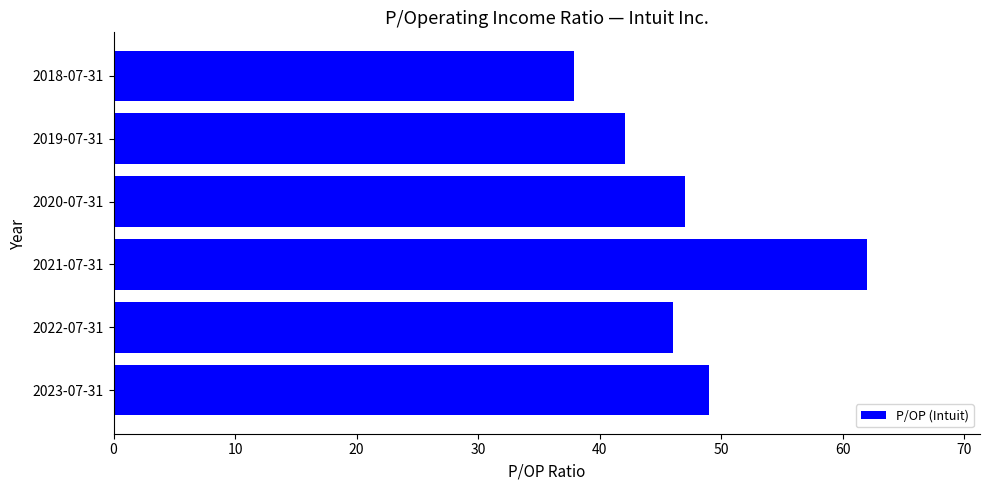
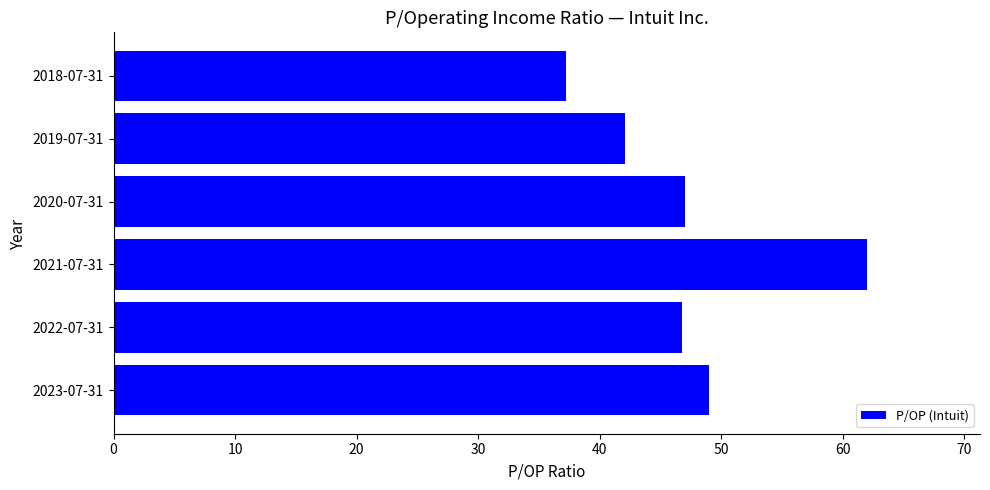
  {
-   "2018-07-31": 37.9,
+   "2018-07-31": 37.2,
    "2019-07-31": 42.1,
    "2020-07-31": 47.1,
    "2021-07-31": 62.0,
-   "2022-07-31": 46.1,
+   "2022-07-31": 46.8,
    "2023-07-31": 49.0
  }
